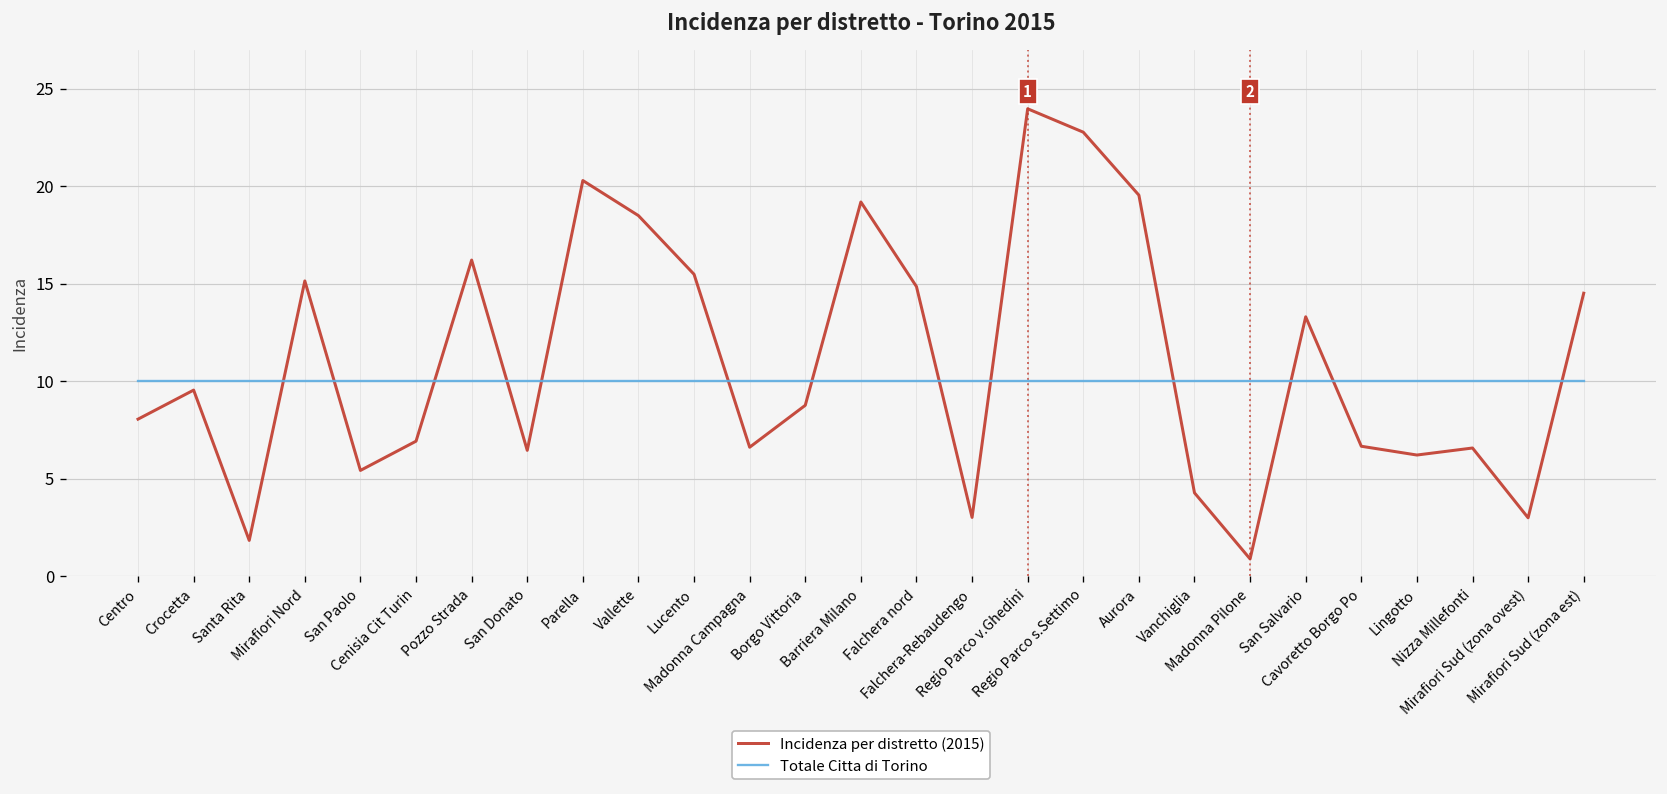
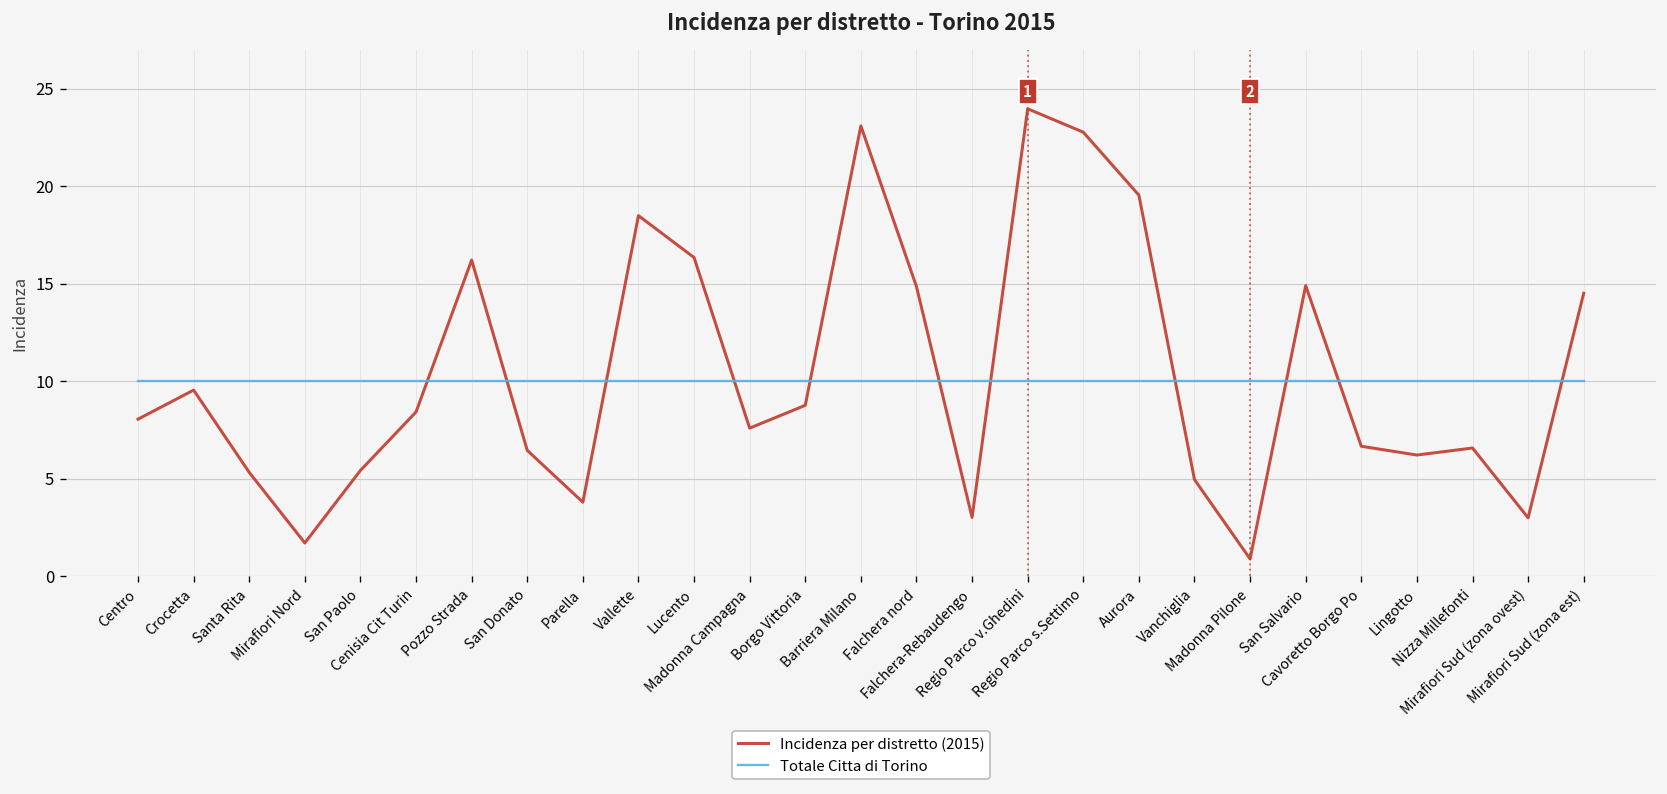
  {
    "Incidenza per distretto (2015)": {
      "Centro": 8.1,
      "Crocetta": 9.5,
-     "Santa Rita": 1.8,
-     "Mirafiori Nord": 15.1,
+     "Santa Rita": 5.3,
+     "Mirafiori Nord": 1.7,
      "San Paolo": 5.4,
-     "Cenisia Cit Turin": 6.9,
+     "Cenisia Cit Turin": 8.4,
      "Pozzo Strada": 16.2,
      "San Donato": 6.5,
-     "Parella": 20.3,
+     "Parella": 3.8,
      "Vallette": 18.5,
-     "Lucento": 15.5,
-     "Madonna Campagna": 6.6,
+     "Lucento": 16.3,
+     "Madonna Campagna": 7.6,
      "Borgo Vittoria": 8.8,
-     "Barriera Milano": 19.2,
+     "Barriera Milano": 23.1,
      "Falchera nord": 14.9,
      "Falchera-Rebaudengo": 3.0,
      "Regio Parco s.Settimo": 22.8,
      "Aurora": 19.5,
-     "Vanchiglia": 4.3,
+     "Vanchiglia": 5.0,
      "Madonna Pilone": 0.9,
-     "San Salvario": 13.3,
+     "San Salvario": 14.9,
      "Cavoretto Borgo Po": 6.7,
      "Lingotto": 6.2,
      "Nizza Millefonti": 6.6,
      "Mirafiori Sud (zona ovest)": 3.0,
      "Mirafiori Sud (zona est)": 14.5
    },
    "Totale Citta di Torino": {
      "Centro": 10.0,
      "Crocetta": 10.0,
      "Santa Rita": 10.0,
      "Mirafiori Nord": 10.0,
      "San Paolo": 10.0,
      "Cenisia Cit Turin": 10.0,
      "Pozzo Strada": 10.0,
      "San Donato": 10.0,
      "Parella": 10.0,
      "Vallette": 10.0,
      "Lucento": 10.0,
      "Madonna Campagna": 10.0,
      "Borgo Vittoria": 10.0,
      "Barriera Milano": 10.0,
      "Falchera nord": 10.0,
      "Falchera-Rebaudengo": 10.0,
      "Regio Parco v.Ghedini": 10.0,
      "Regio Parco s.Settimo": 10.0,
      "Aurora": 10.0,
      "Vanchiglia": 10.0,
      "Madonna Pilone": 10.0,
      "San Salvario": 10.0,
      "Cavoretto Borgo Po": 10.0,
      "Lingotto": 10.0,
      "Nizza Millefonti": 10.0,
      "Mirafiori Sud (zona ovest)": 10.0,
      "Mirafiori Sud (zona est)": 10.0
    }
  }
